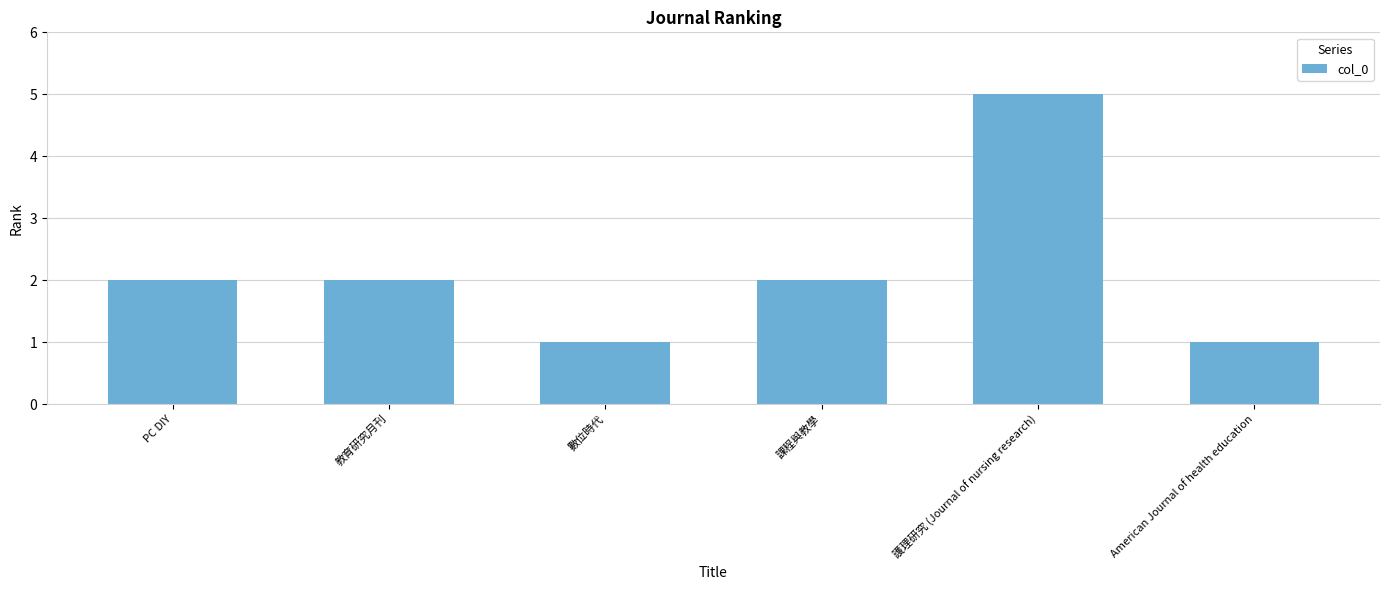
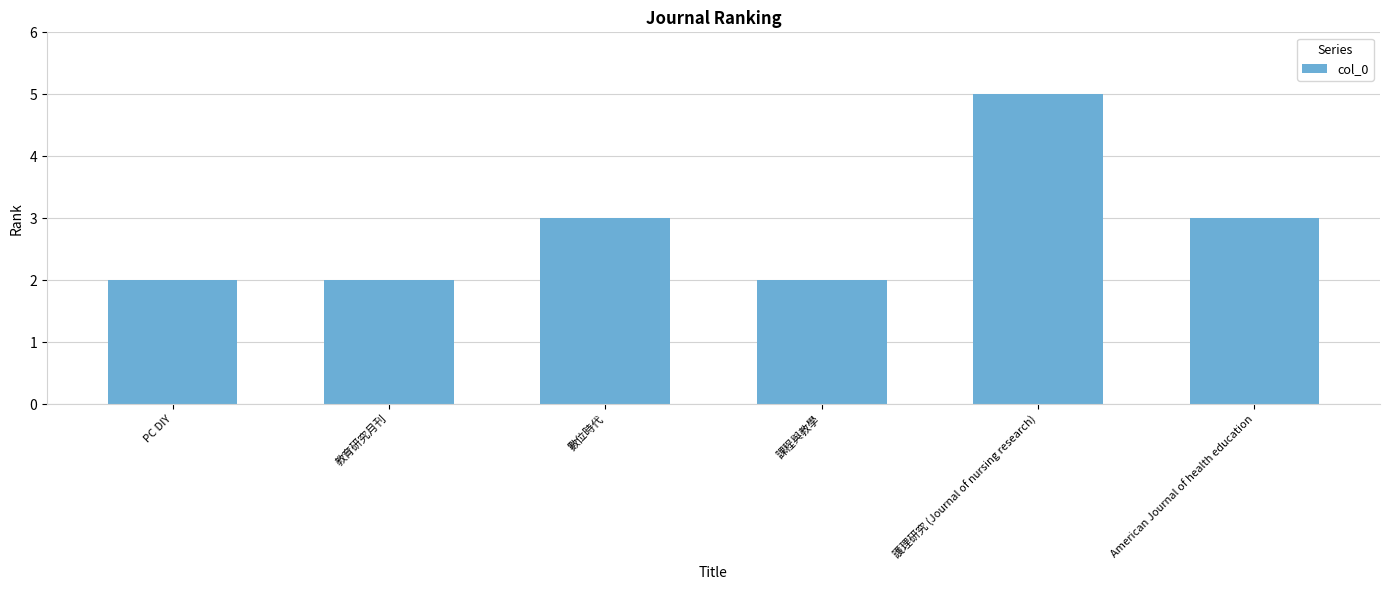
  {
    "PC DIY": 2,
    "教育研究月刊": 2,
-   "數位時代": 1,
+   "數位時代": 3,
    "課程與教學": 2,
    "護理研究 (Journal of nursing research)": 5,
-   "American Journal of health education": 1
+   "American Journal of health education": 3
  }
